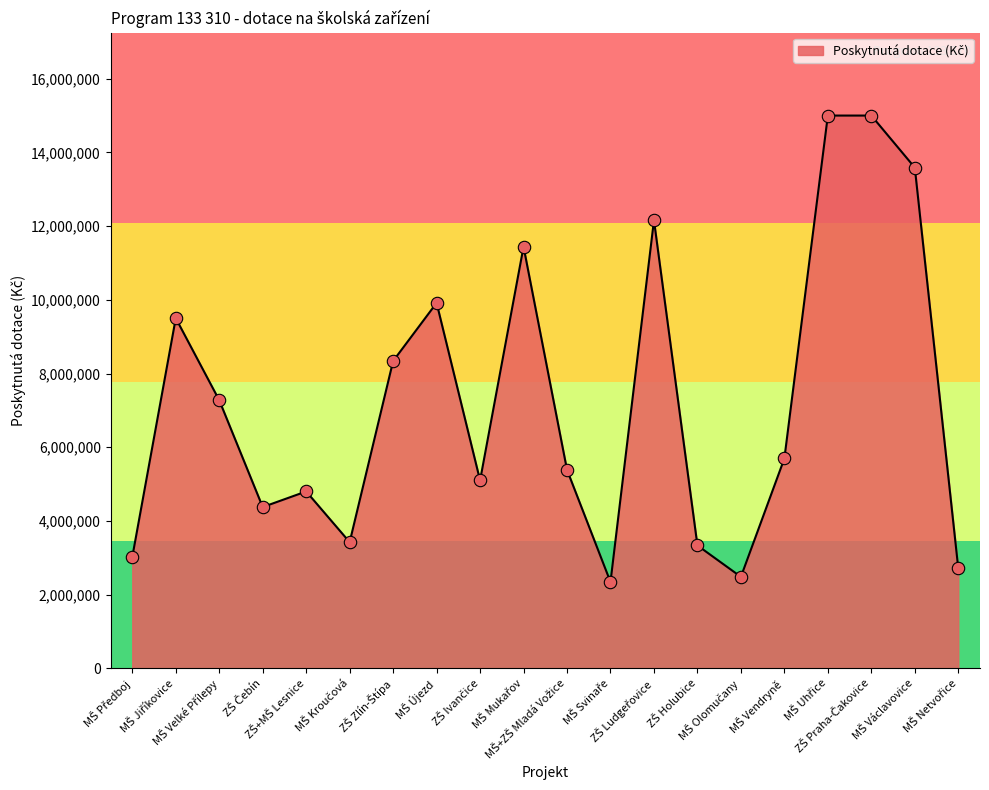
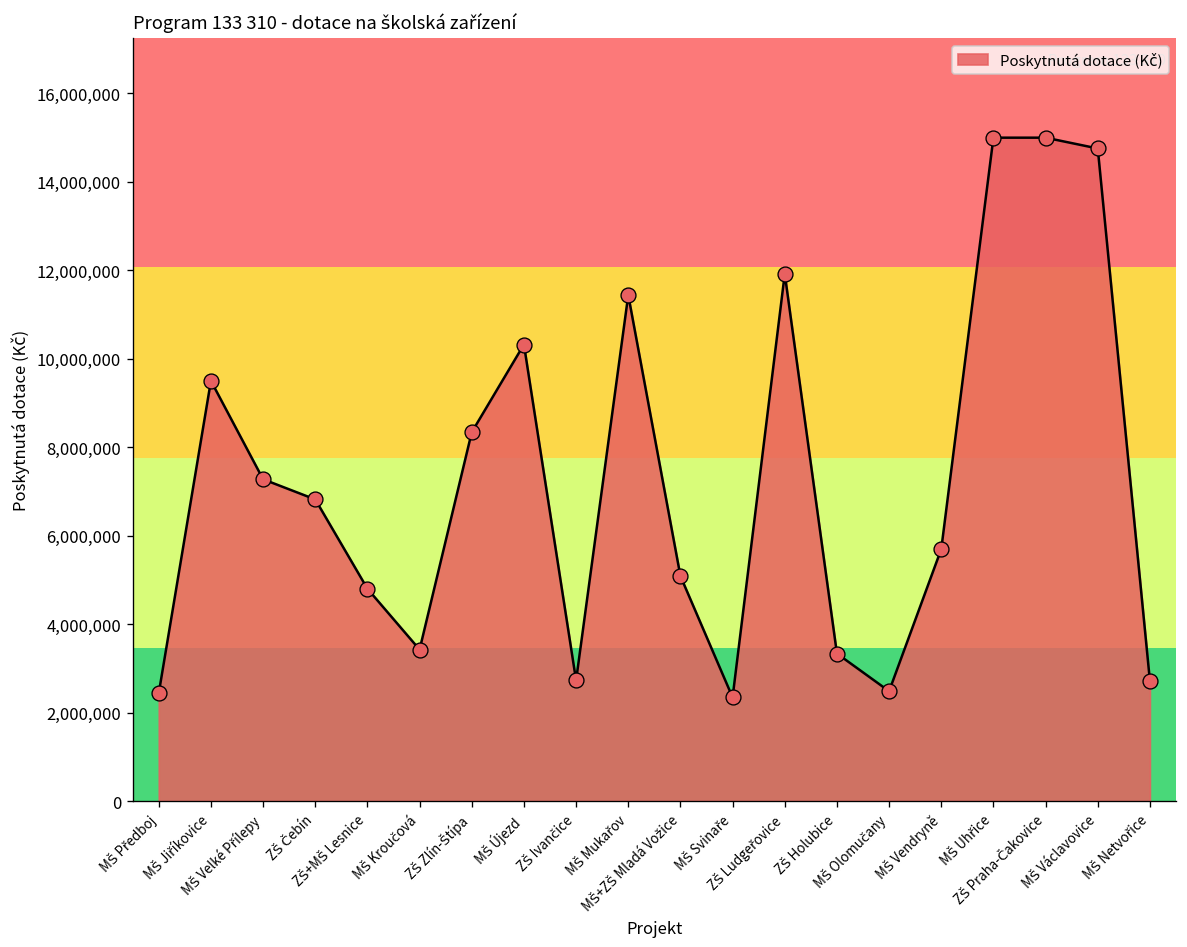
  {
-   "MŠ Předboj": "3,000,000",
+   "MŠ Předboj": "2,400,000",
    "MŠ Jiříkovice": "9,500,000",
    "MŠ Velké Přílepy": "7,300,000",
-   "ZŠ Čebín": "4,400,000",
+   "ZŠ Čebín": "6,800,000",
    "ZŠ+MŠ Lesnice": "4,800,000",
    "MŠ Kroučová": "3,400,000",
    "ZŠ Zlín-Štípa": "8,300,000",
-   "MŠ Újezd": "9,900,000",
-   "ZŠ Ivančice": "5,100,000",
+   "MŠ Újezd": "10,300,000",
+   "ZŠ Ivančice": "2,700,000",
    "MŠ Mukařov": "11,400,000",
-   "MŠ+ZŠ Mladá Vožice": "5,400,000",
+   "MŠ+ZŠ Mladá Vožice": "5,100,000",
    "MŠ Svinaře": "2,300,000",
-   "ZŠ Ludgeřovice": "12,200,000",
+   "ZŠ Ludgeřovice": "11,900,000",
    "ZŠ Holubice": "3,300,000",
    "MŠ Olomučany": "2,500,000",
    "MŠ Vendryně": "5,700,000",
    "MŠ Uhřice": "15,000,000",
    "ZŠ Praha-Čakovice": "15,000,000",
-   "MŠ Václavovice": "13,600,000",
+   "MŠ Václavovice": "14,800,000",
    "MŠ Netvořice": "2,700,000"
  }
